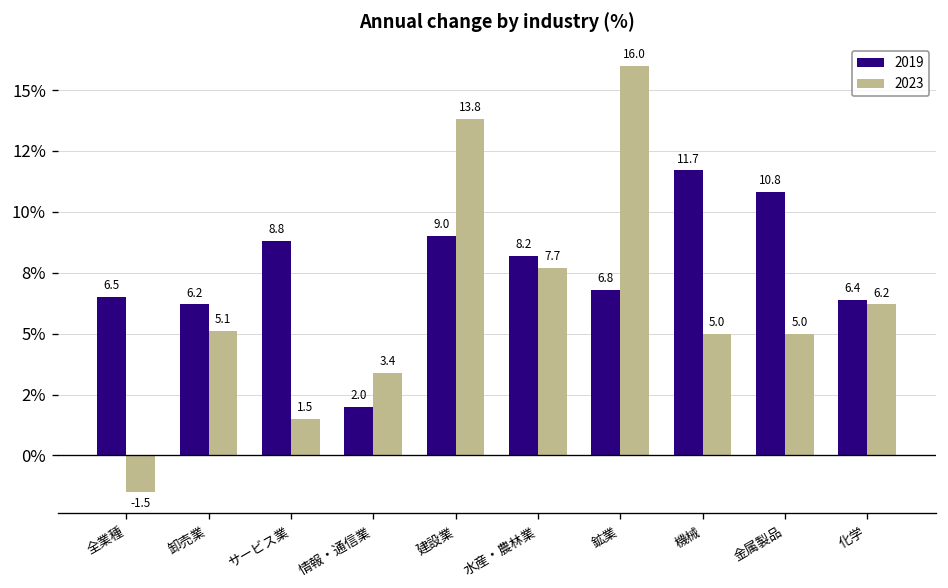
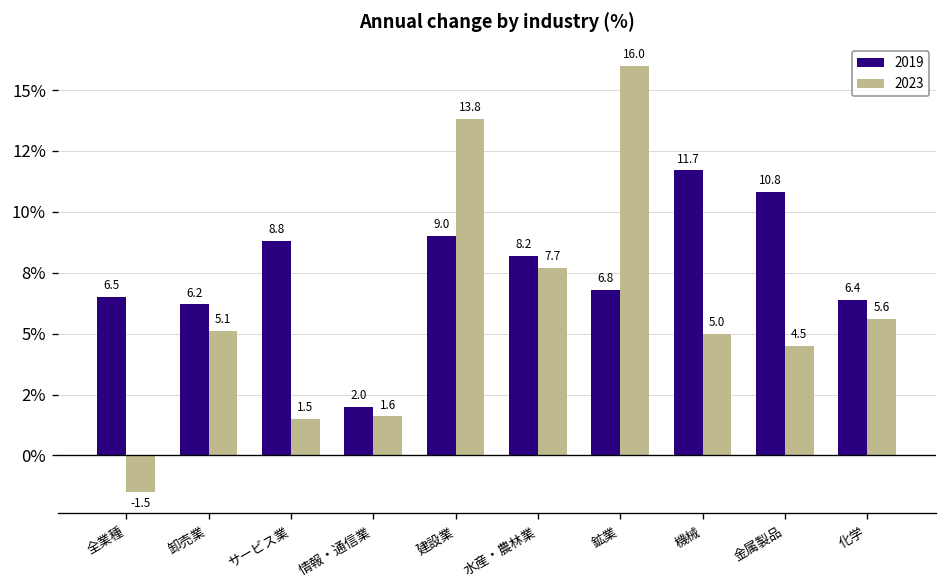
  {
    "2019": {
      "全業種": 6.5,
      "卸売業": 6.2,
      "サービス業": 8.8,
      "情報・通信業": 2.0,
      "建設業": 9.0,
      "水産・農林業": 8.2,
      "鉱業": 6.8,
      "機械": 11.7,
      "金属製品": 10.8,
      "化学": 6.4
    },
    "2023": {
      "全業種": -1.5,
      "卸売業": 5.1,
      "サービス業": 1.5,
-     "情報・通信業": 3.4,
+     "情報・通信業": 1.6,
      "建設業": 13.8,
      "水産・農林業": 7.7,
      "鉱業": 16.0,
      "機械": 5.0,
-     "金属製品": 5.0,
-     "化学": 6.2
+     "金属製品": 4.5,
+     "化学": 5.6
    }
  }
